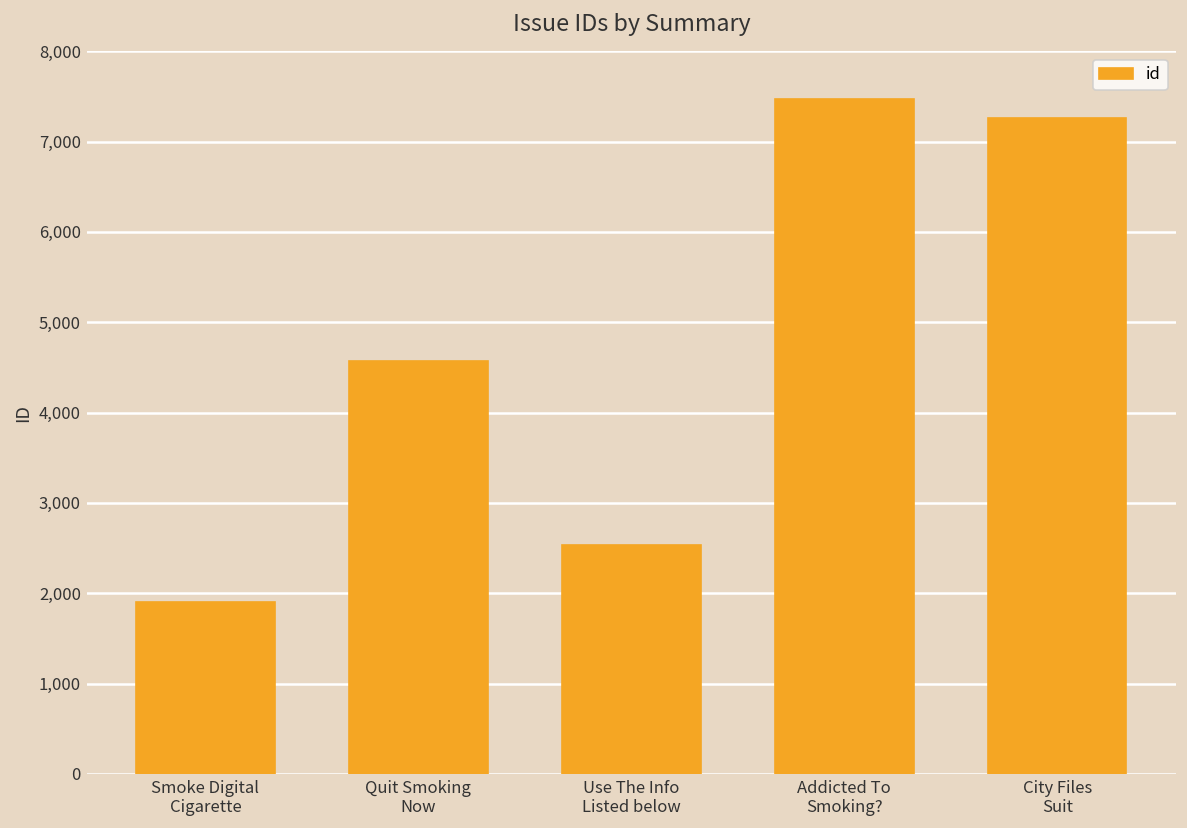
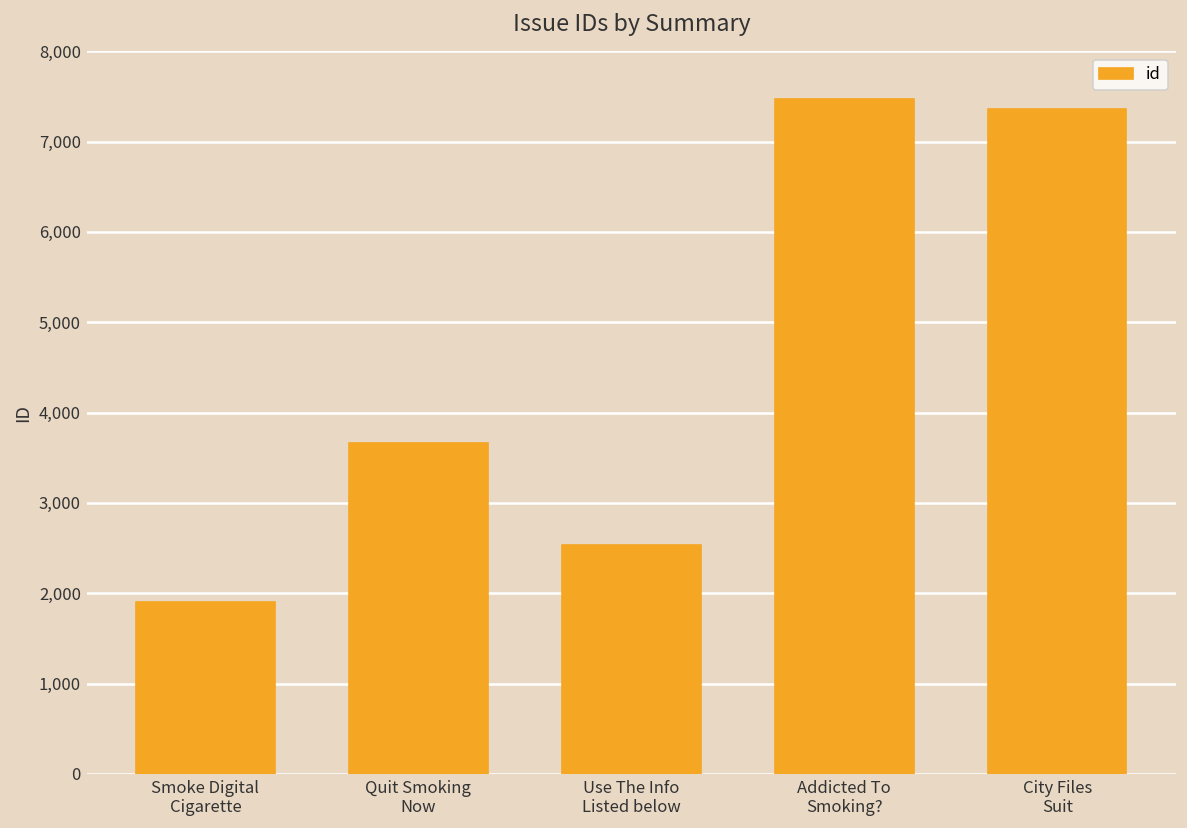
  {
    "Smoke Digital Cigarette": "1,900",
-   "Quit Smoking Now": "4,600",
+   "Quit Smoking Now": "3,700",
    "Use The Info Listed below": "2,500",
    "Addicted To Smoking?": "7,500",
-   "City Files Suit": "7,300"
+   "City Files Suit": "7,400"
  }
